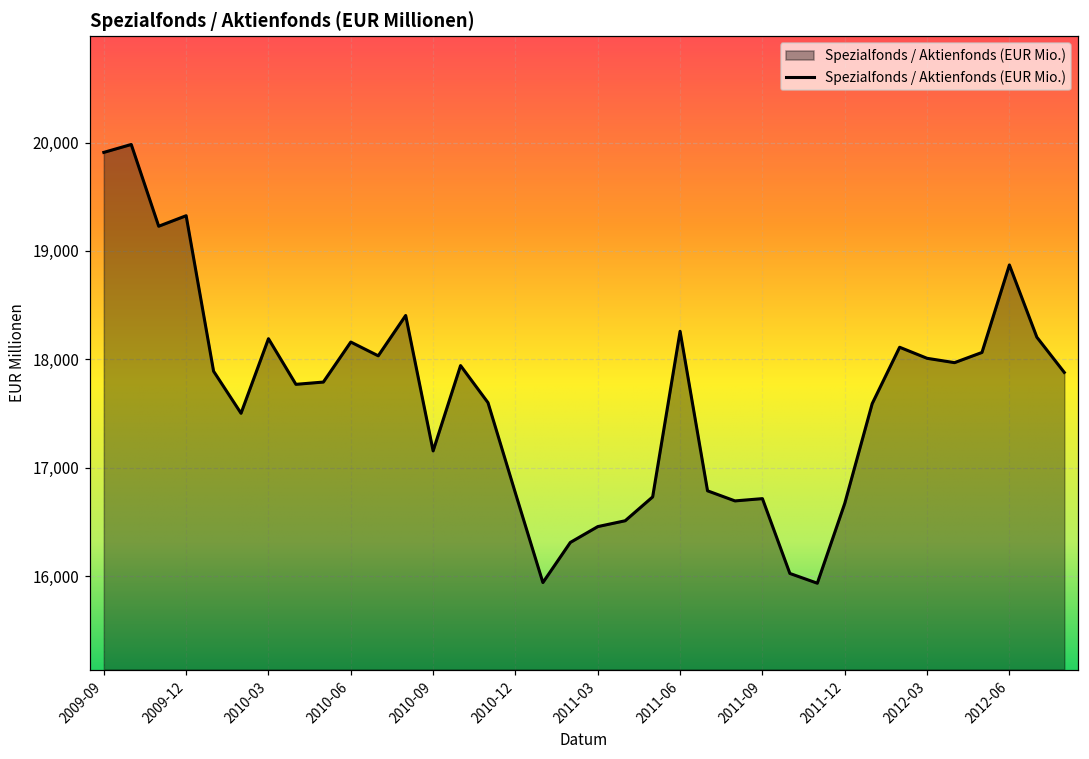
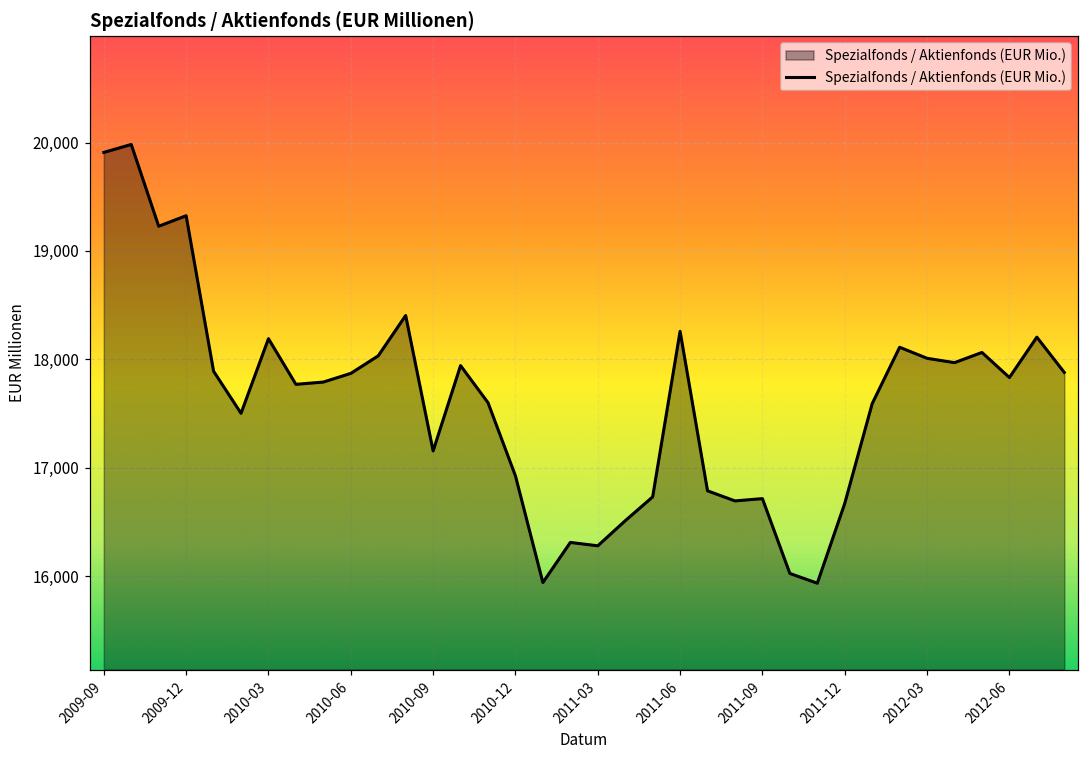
  {
    "2009-09": "19,900",
    "2009-12": "19,300",
    "2010-03": "18,200",
-   "2010-06": "18,200",
+   "2010-06": "17,900",
    "2010-09": "17,200",
-   "2010-12": "16,800",
-   "2011-03": "16,500",
+   "2010-12": "16,900",
+   "2011-03": "16,300",
    "2011-06": "18,300",
    "2011-09": "16,700",
    "2011-12": "16,700",
    "2012-03": "18,000",
-   "2012-06": "18,900"
+   "2012-06": "17,800"
  }
